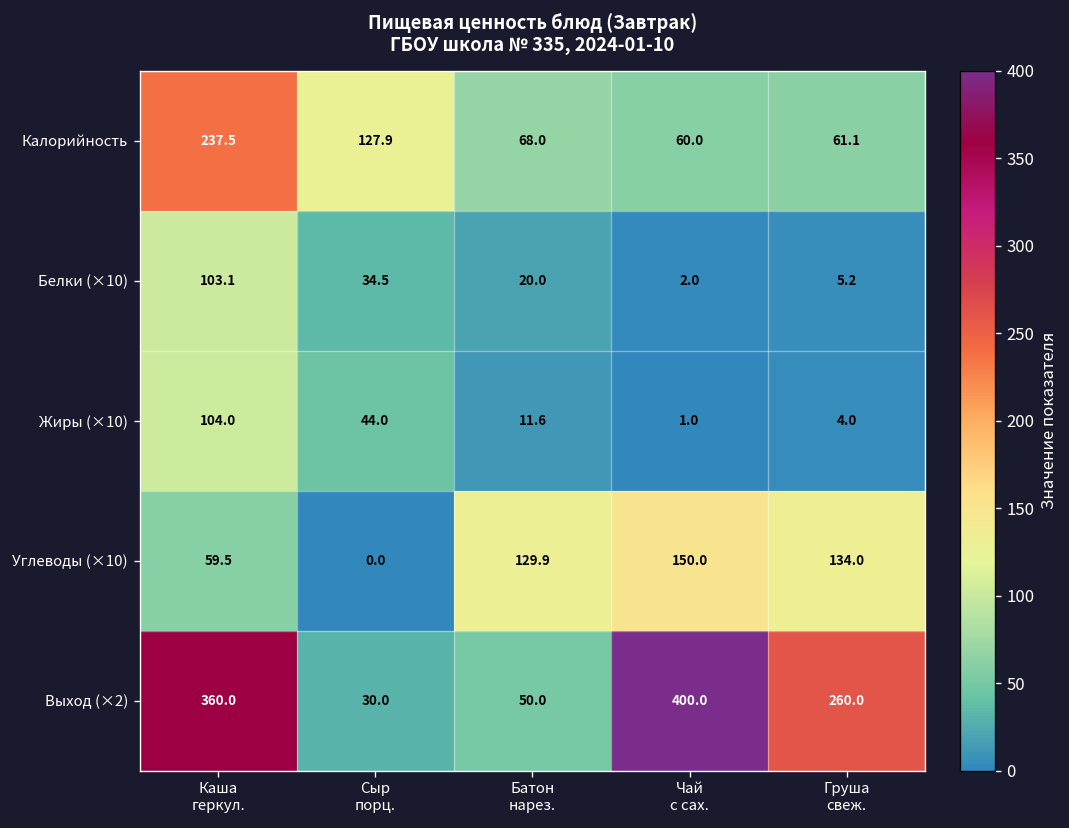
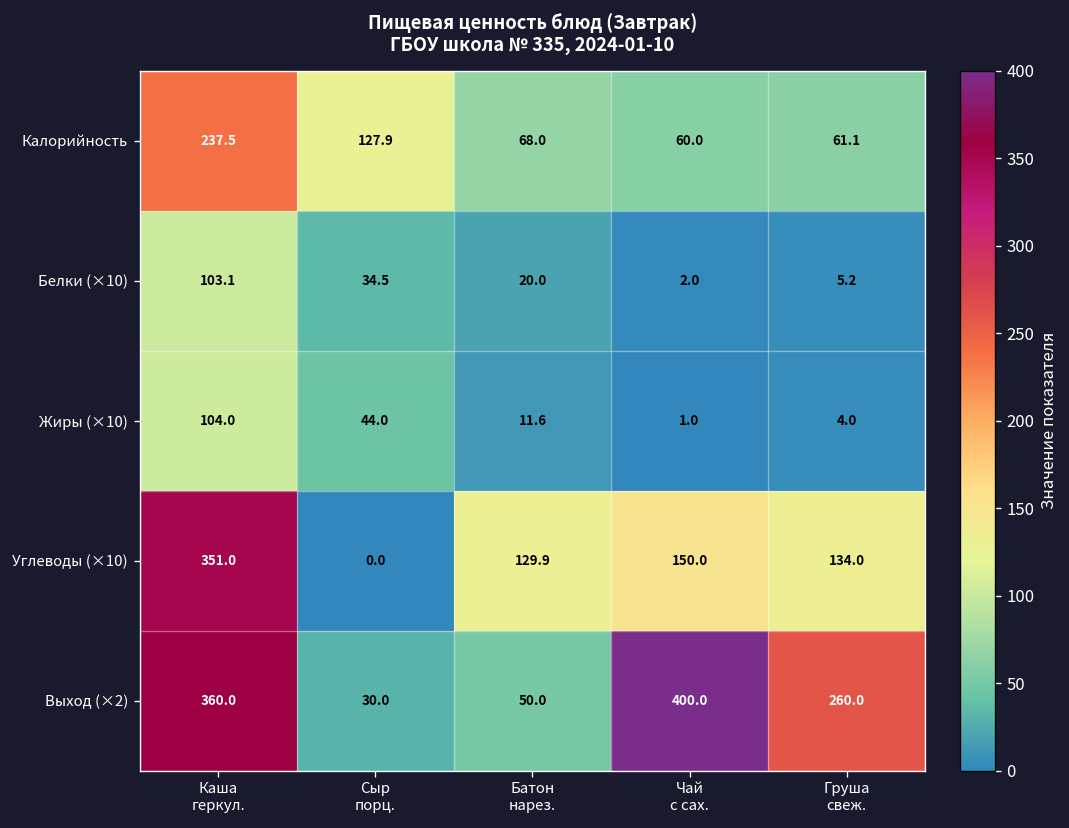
  {
    "Калорийность": {
      "Каша геркул.": 237.5,
      "Сыр порц.": 127.9,
      "Батон нарез.": 68.0,
      "Чай с сах.": 60.0,
      "Груша свеж.": 61.1
    },
    "Белки (×10)": {
      "Каша геркул.": 103.1,
      "Сыр порц.": 34.5,
      "Батон нарез.": 20.0,
      "Чай с сах.": 2.0,
      "Груша свеж.": 5.2
    },
    "Жиры (×10)": {
      "Каша геркул.": 104.0,
      "Сыр порц.": 44.0,
      "Батон нарез.": 11.6,
      "Чай с сах.": 1.0,
      "Груша свеж.": 4.0
    },
    "Углеводы (×10)": {
-     "Каша геркул.": 59.5,
+     "Каша геркул.": 351.0,
      "Сыр порц.": 0.0,
      "Батон нарез.": 129.9,
      "Чай с сах.": 150.0,
      "Груша свеж.": 134.0
    },
    "Выход (×2)": {
      "Каша геркул.": 360.0,
      "Сыр порц.": 30.0,
      "Батон нарез.": 50.0,
      "Чай с сах.": 400.0,
      "Груша свеж.": 260.0
    }
  }
